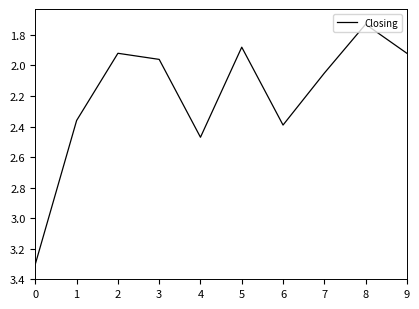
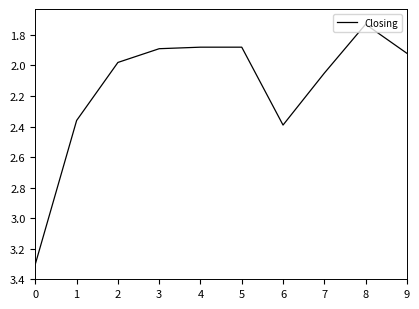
  {
    "0": 3.30,
    "1": 2.36,
-   "2": 1.92,
-   "3": 1.96,
-   "4": 2.47,
+   "2": 1.98,
+   "3": 1.89,
+   "4": 1.88,
    "5": 1.88,
    "6": 2.39,
    "7": 2.05,
    "9": 1.92
  }
